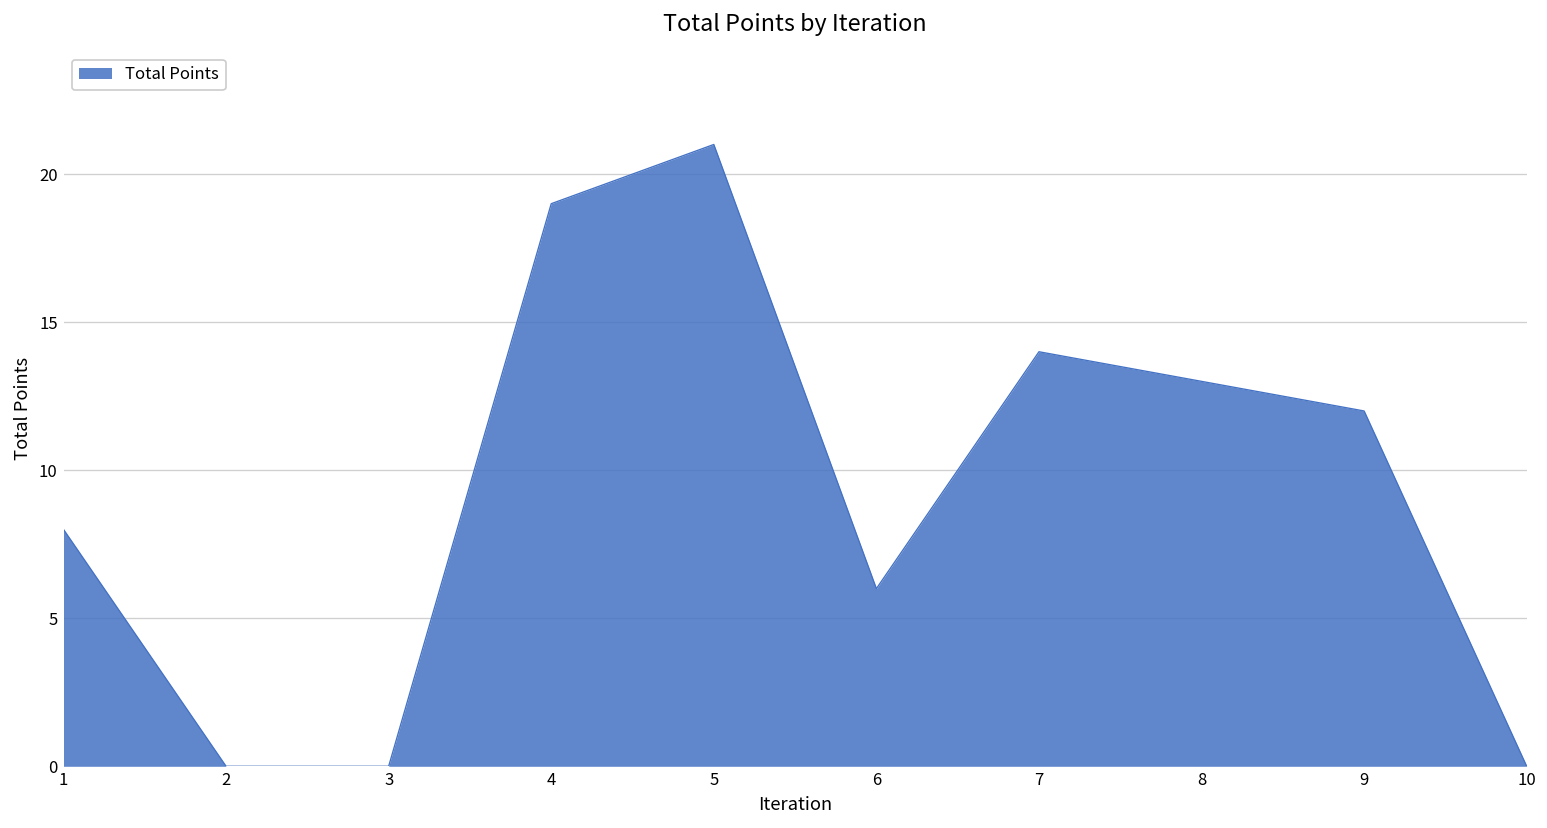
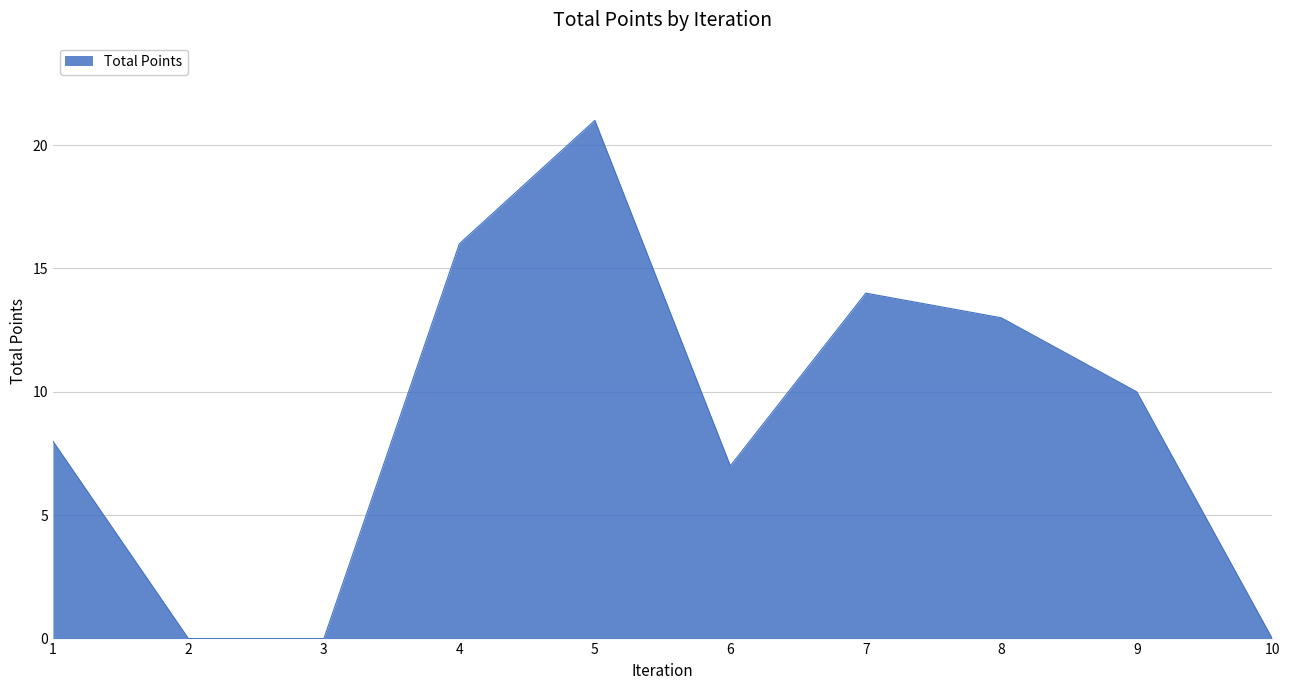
  {
    "1": 8,
    "2": 0,
    "3": 0,
-   "4": 19,
+   "4": 16,
    "5": 21,
-   "6": 6,
+   "6": 7,
    "7": 14,
    "8": 13,
-   "9": 12,
+   "9": 10,
    "10": 0
  }
